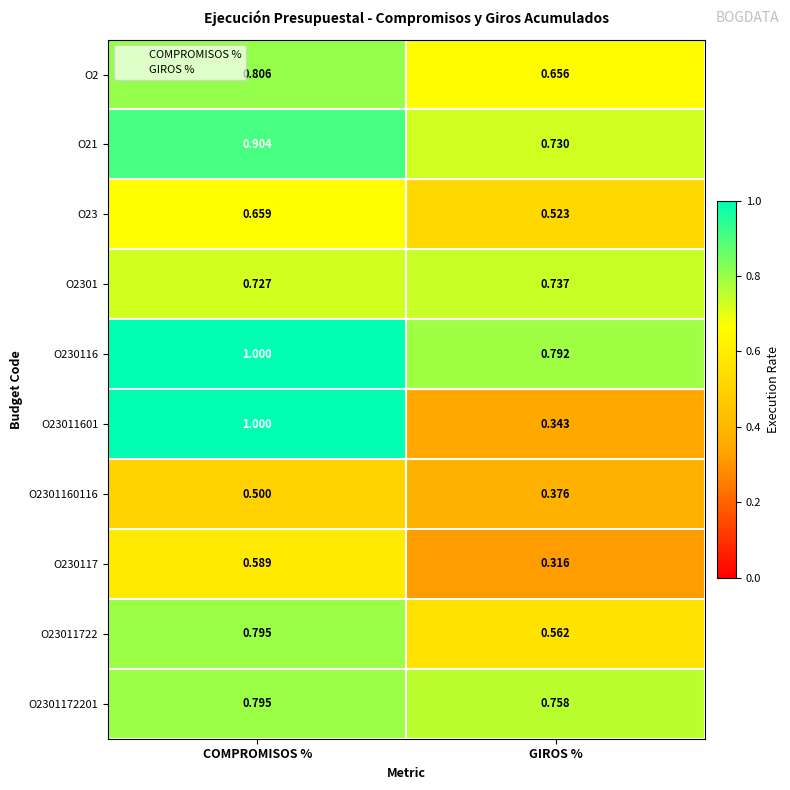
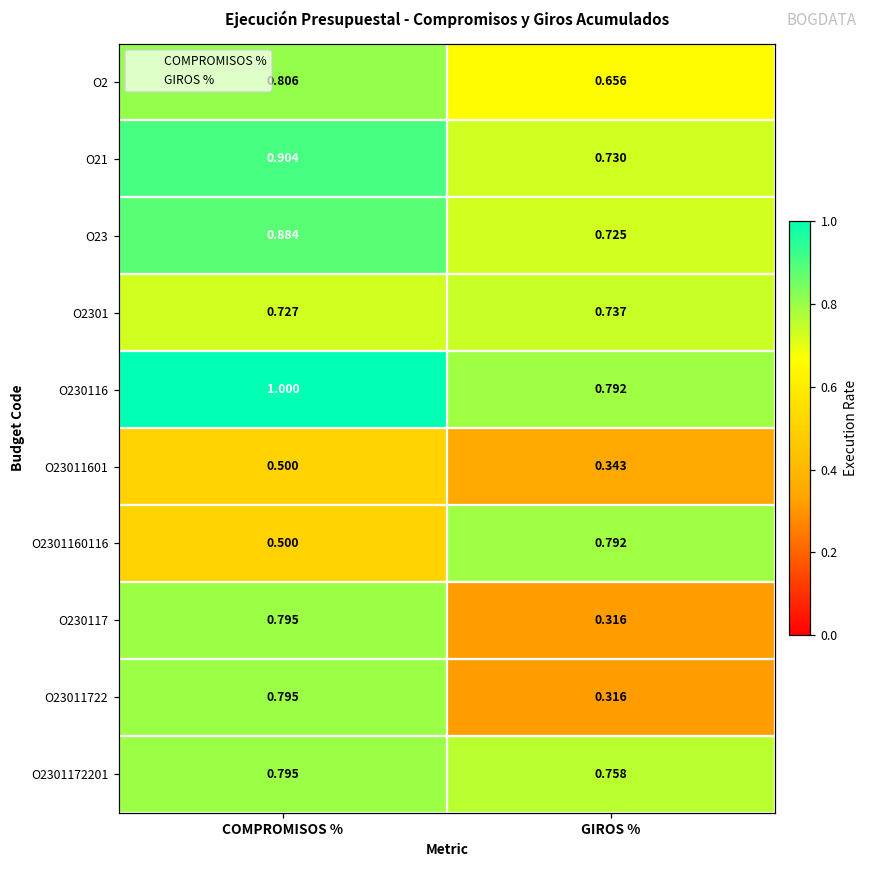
  {
    "O2": {
      "GIROS %": 0.656
    },
    "O21": {
      "COMPROMISOS %": 0.904,
      "GIROS %": 0.730
    },
    "O23": {
-     "COMPROMISOS %": 0.659,
-     "GIROS %": 0.523
+     "COMPROMISOS %": 0.884,
+     "GIROS %": 0.725
    },
    "O2301": {
      "COMPROMISOS %": 0.727,
      "GIROS %": 0.737
    },
    "O230116": {
      "COMPROMISOS %": 1.000,
      "GIROS %": 0.792
    },
    "O23011601": {
-     "COMPROMISOS %": 1.000,
+     "COMPROMISOS %": 0.500,
      "GIROS %": 0.343
    },
    "O2301160116": {
      "COMPROMISOS %": 0.500,
-     "GIROS %": 0.376
+     "GIROS %": 0.792
    },
    "O230117": {
-     "COMPROMISOS %": 0.589,
+     "COMPROMISOS %": 0.795,
      "GIROS %": 0.316
    },
    "O23011722": {
      "COMPROMISOS %": 0.795,
-     "GIROS %": 0.562
+     "GIROS %": 0.316
    },
    "O2301172201": {
      "COMPROMISOS %": 0.795,
      "GIROS %": 0.758
    }
  }
